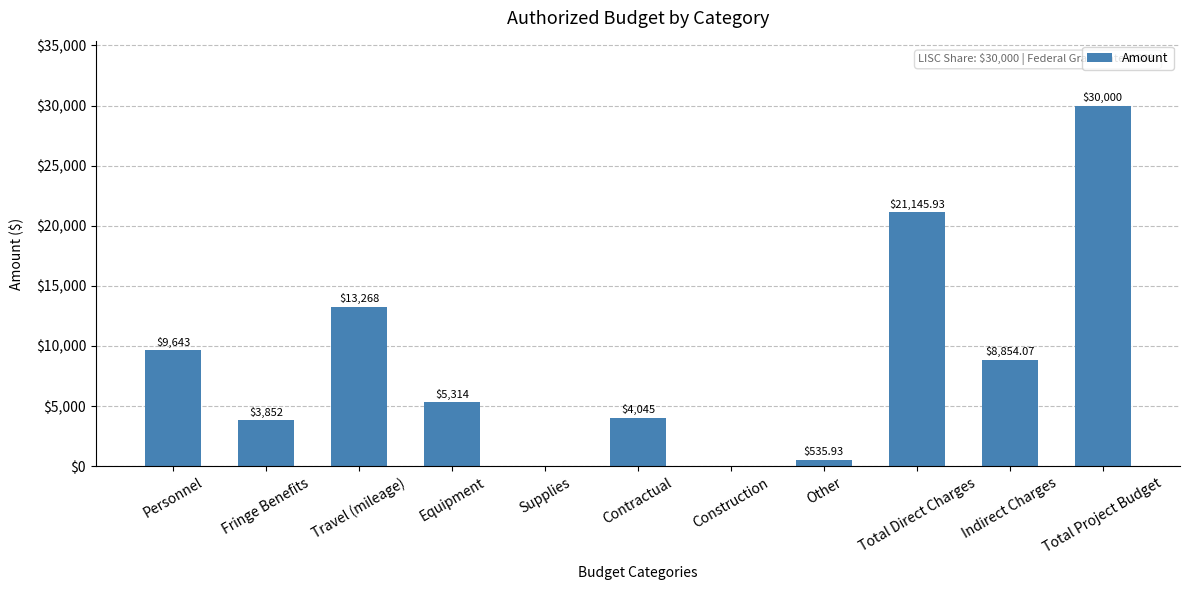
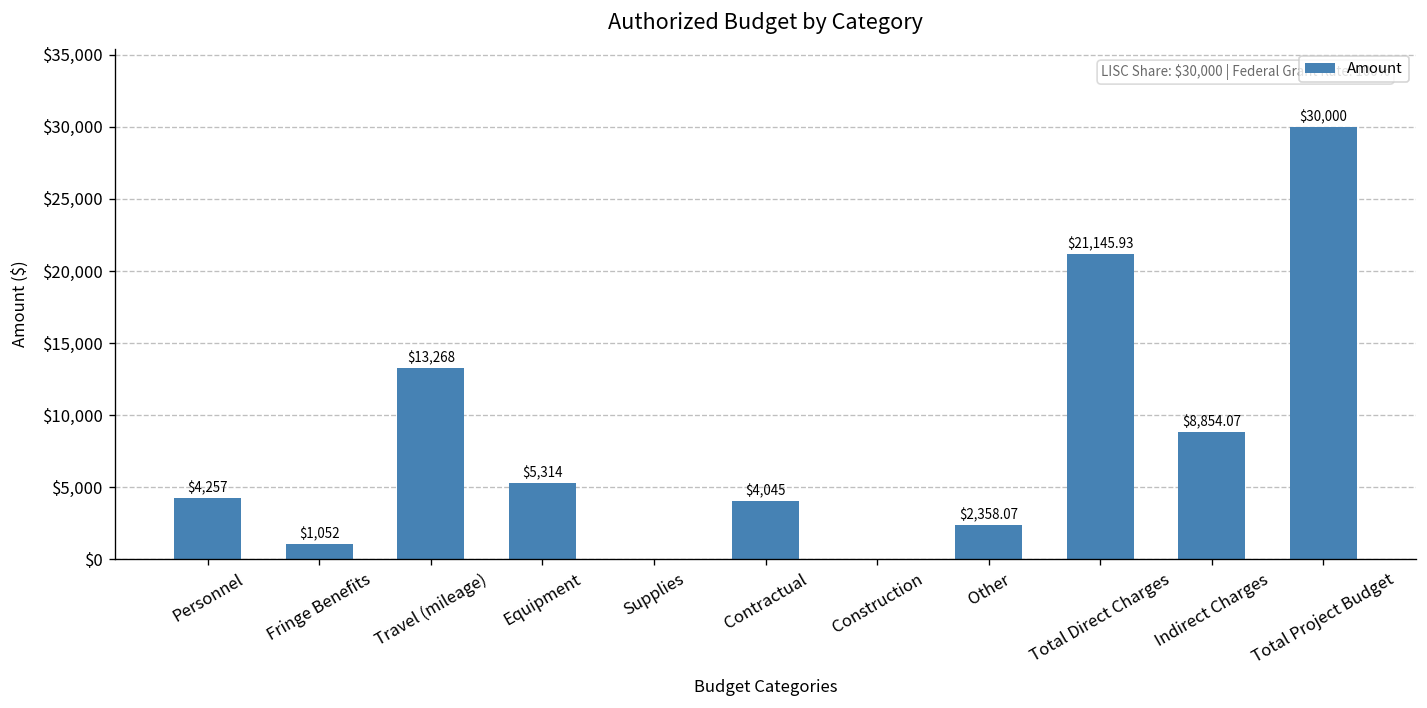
  {
-   "Personnel": "$9,643",
-   "Fringe Benefits": "$3,852",
+   "Personnel": "$4,257",
+   "Fringe Benefits": "$1,052",
    "Travel (mileage)": "$13,268",
    "Equipment": "$5,314",
    "Contractual": "$4,045",
-   "Other": "$535.93",
+   "Other": "$2,358.07",
    "Total Direct Charges": "$21,145.93",
    "Indirect Charges": "$8,854.07",
    "Total Project Budget": "$30,000"
  }
